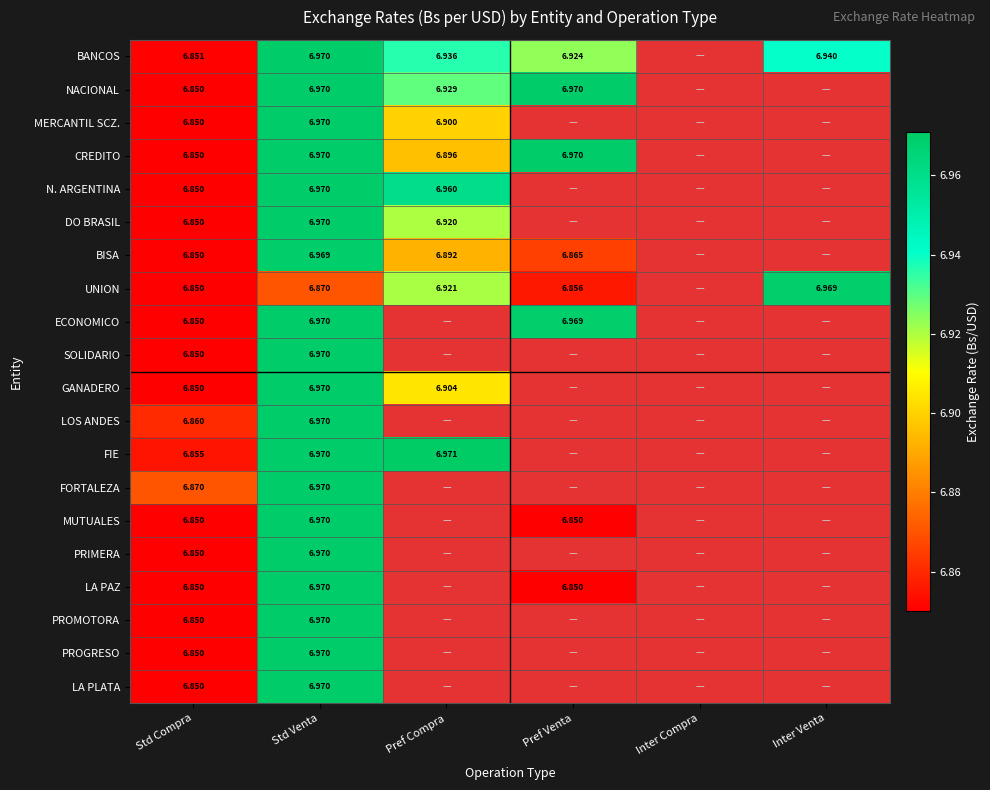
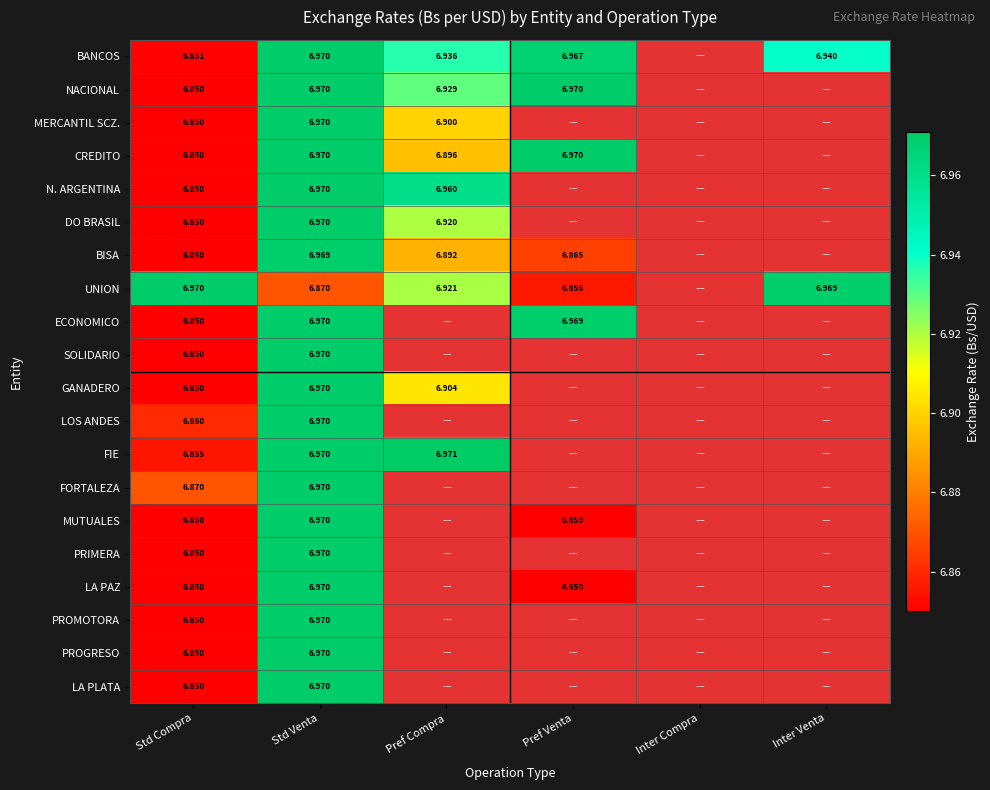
  {
    "BANCOS": {
      "Std Compra": 6.851,
      "Std Venta": 6.970,
      "Pref Compra": 6.936,
-     "Pref Venta": 6.924,
+     "Pref Venta": 6.967,
      "Inter Venta": 6.940
    },
    "NACIONAL": {
      "Std Compra": 6.850,
      "Std Venta": 6.970,
      "Pref Compra": 6.929,
      "Pref Venta": 6.970
    },
    "MERCANTIL SCZ.": {
      "Std Compra": 6.850,
      "Std Venta": 6.970,
      "Pref Compra": 6.900
    },
    "CREDITO": {
      "Std Compra": 6.850,
      "Std Venta": 6.970,
      "Pref Compra": 6.896,
      "Pref Venta": 6.970
    },
    "N. ARGENTINA": {
      "Std Compra": 6.850,
      "Std Venta": 6.970,
      "Pref Compra": 6.960
    },
    "DO BRASIL": {
      "Std Compra": 6.850,
      "Std Venta": 6.970,
      "Pref Compra": 6.920
    },
    "BISA": {
      "Std Compra": 6.850,
      "Std Venta": 6.969,
      "Pref Compra": 6.892,
      "Pref Venta": 6.865
    },
    "UNION": {
-     "Std Compra": 6.850,
+     "Std Compra": 6.970,
      "Std Venta": 6.870,
      "Pref Compra": 6.921,
      "Pref Venta": 6.856,
      "Inter Venta": 6.969
    },
    "ECONOMICO": {
      "Std Compra": 6.850,
      "Std Venta": 6.970,
      "Pref Venta": 6.969
    },
    "SOLIDARIO": {
      "Std Compra": 6.850,
      "Std Venta": 6.970
    },
    "GANADERO": {
      "Std Compra": 6.850,
      "Std Venta": 6.970,
      "Pref Compra": 6.904
    },
    "LOS ANDES": {
      "Std Compra": 6.860,
      "Std Venta": 6.970
    },
    "FIE": {
      "Std Compra": 6.855,
      "Std Venta": 6.970,
      "Pref Compra": 6.971
    },
    "FORTALEZA": {
      "Std Compra": 6.870,
      "Std Venta": 6.970
    },
    "MUTUALES": {
      "Std Compra": 6.850,
      "Std Venta": 6.970,
      "Pref Venta": 6.850
    },
    "PRIMERA": {
      "Std Compra": 6.850,
      "Std Venta": 6.970
    },
    "LA PAZ": {
      "Std Compra": 6.850,
      "Std Venta": 6.970,
      "Pref Venta": 6.850
    },
    "PROMOTORA": {
      "Std Compra": 6.850,
      "Std Venta": 6.970
    },
    "PROGRESO": {
      "Std Compra": 6.850,
      "Std Venta": 6.970
    },
    "LA PLATA": {
      "Std Compra": 6.850,
      "Std Venta": 6.970
    }
  }
